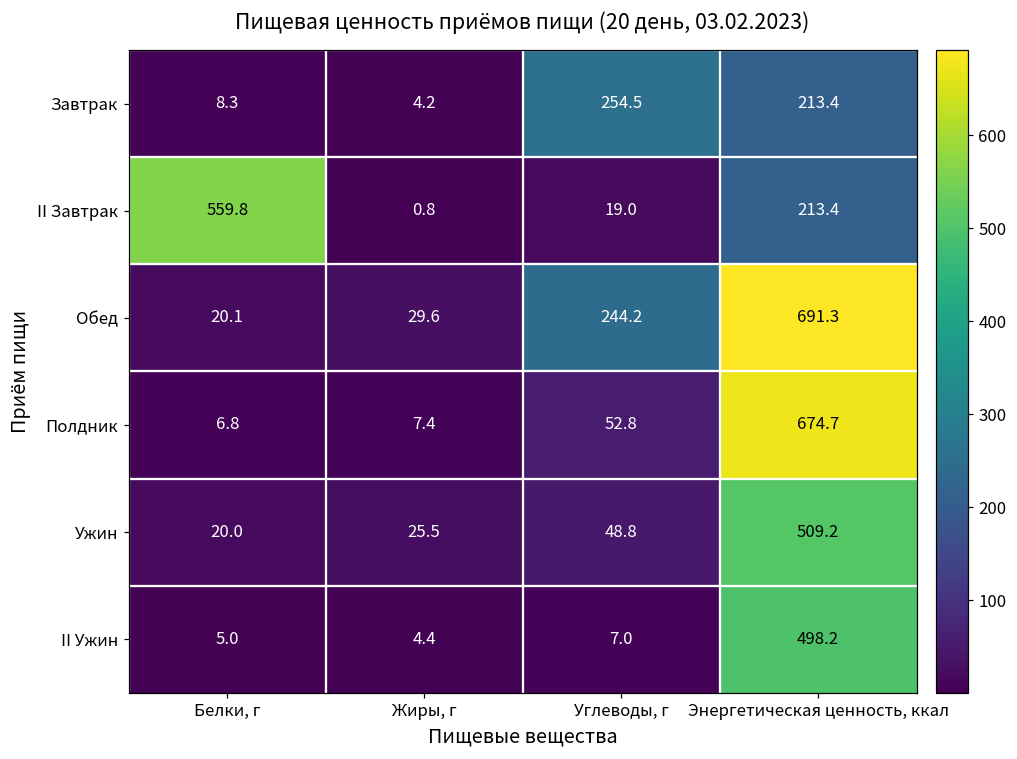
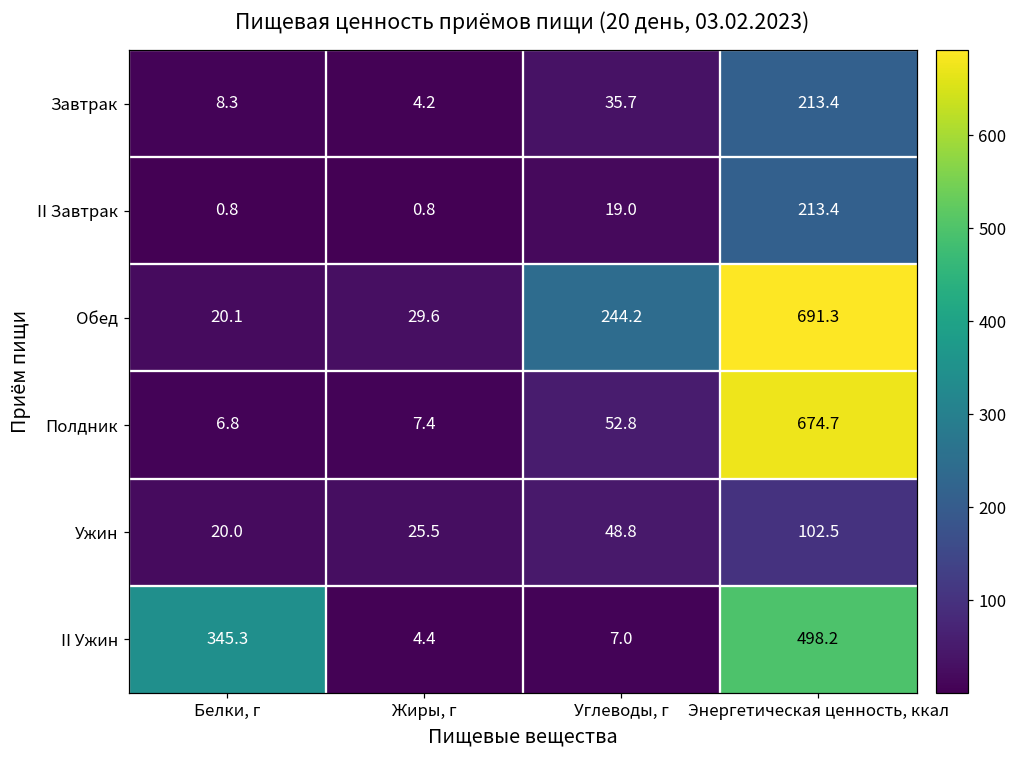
  {
    "Завтрак": {
      "Белки, г": 8.3,
      "Жиры, г": 4.2,
-     "Углеводы, г": 254.5,
+     "Углеводы, г": 35.7,
      "Энергетическая ценность, ккал": 213.4
    },
    "II Завтрак": {
-     "Белки, г": 559.8,
+     "Белки, г": 0.8,
      "Жиры, г": 0.8,
      "Углеводы, г": 19.0,
      "Энергетическая ценность, ккал": 213.4
    },
    "Обед": {
      "Белки, г": 20.1,
      "Жиры, г": 29.6,
      "Углеводы, г": 244.2,
      "Энергетическая ценность, ккал": 691.3
    },
    "Полдник": {
      "Белки, г": 6.8,
      "Жиры, г": 7.4,
      "Углеводы, г": 52.8,
      "Энергетическая ценность, ккал": 674.7
    },
    "Ужин": {
      "Белки, г": 20.0,
      "Жиры, г": 25.5,
      "Углеводы, г": 48.8,
-     "Энергетическая ценность, ккал": 509.2
+     "Энергетическая ценность, ккал": 102.5
    },
    "II Ужин": {
-     "Белки, г": 5.0,
+     "Белки, г": 345.3,
      "Жиры, г": 4.4,
      "Углеводы, г": 7.0,
      "Энергетическая ценность, ккал": 498.2
    }
  }
